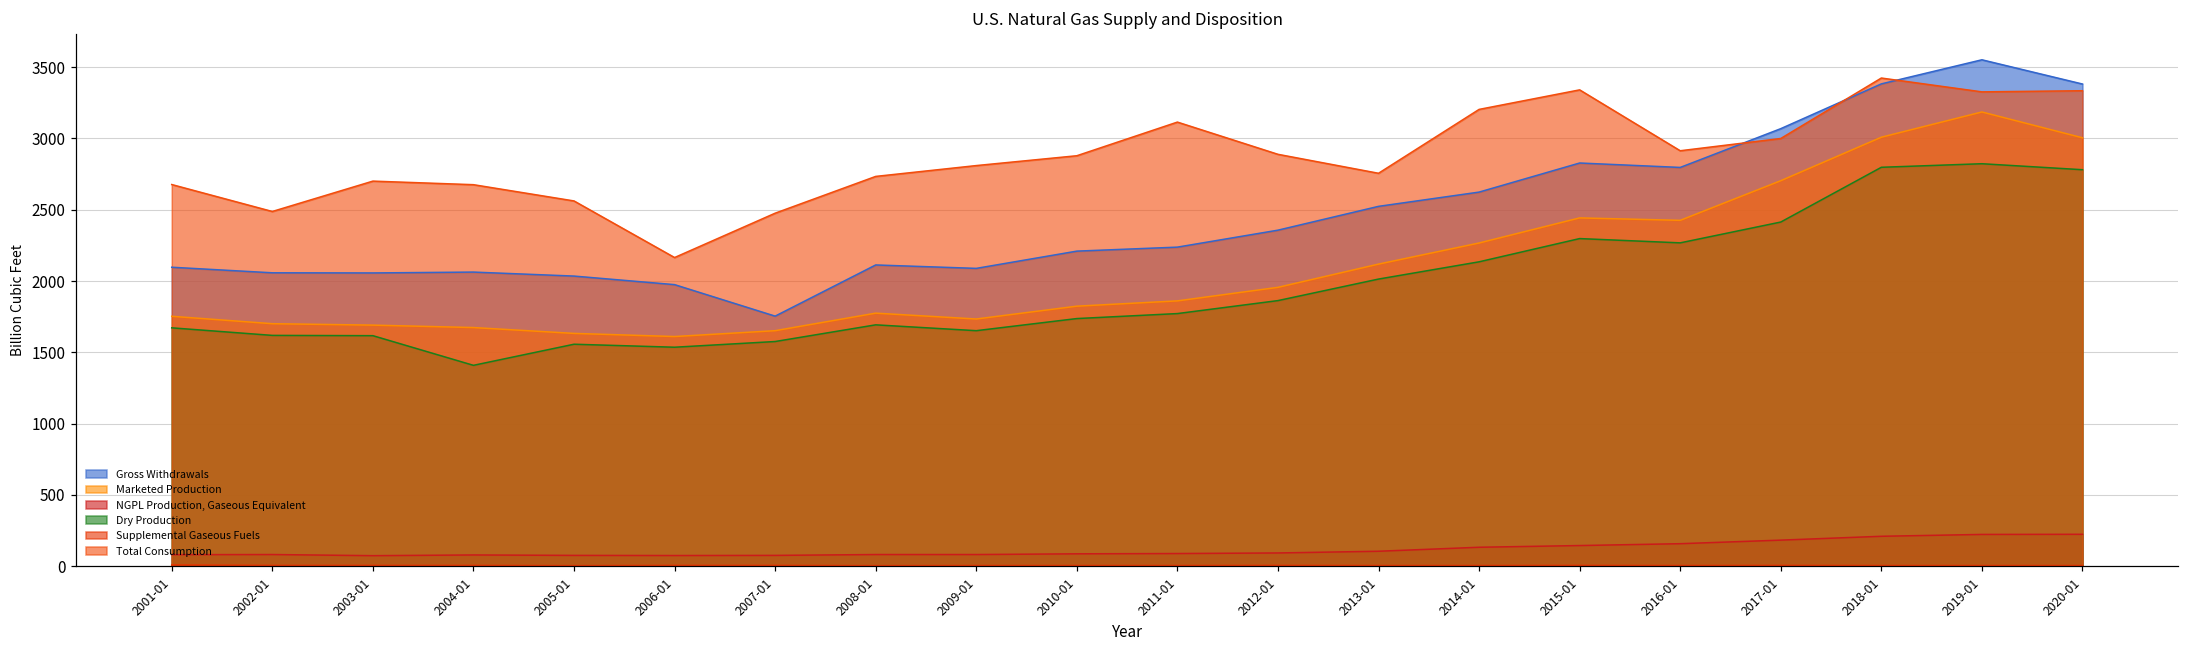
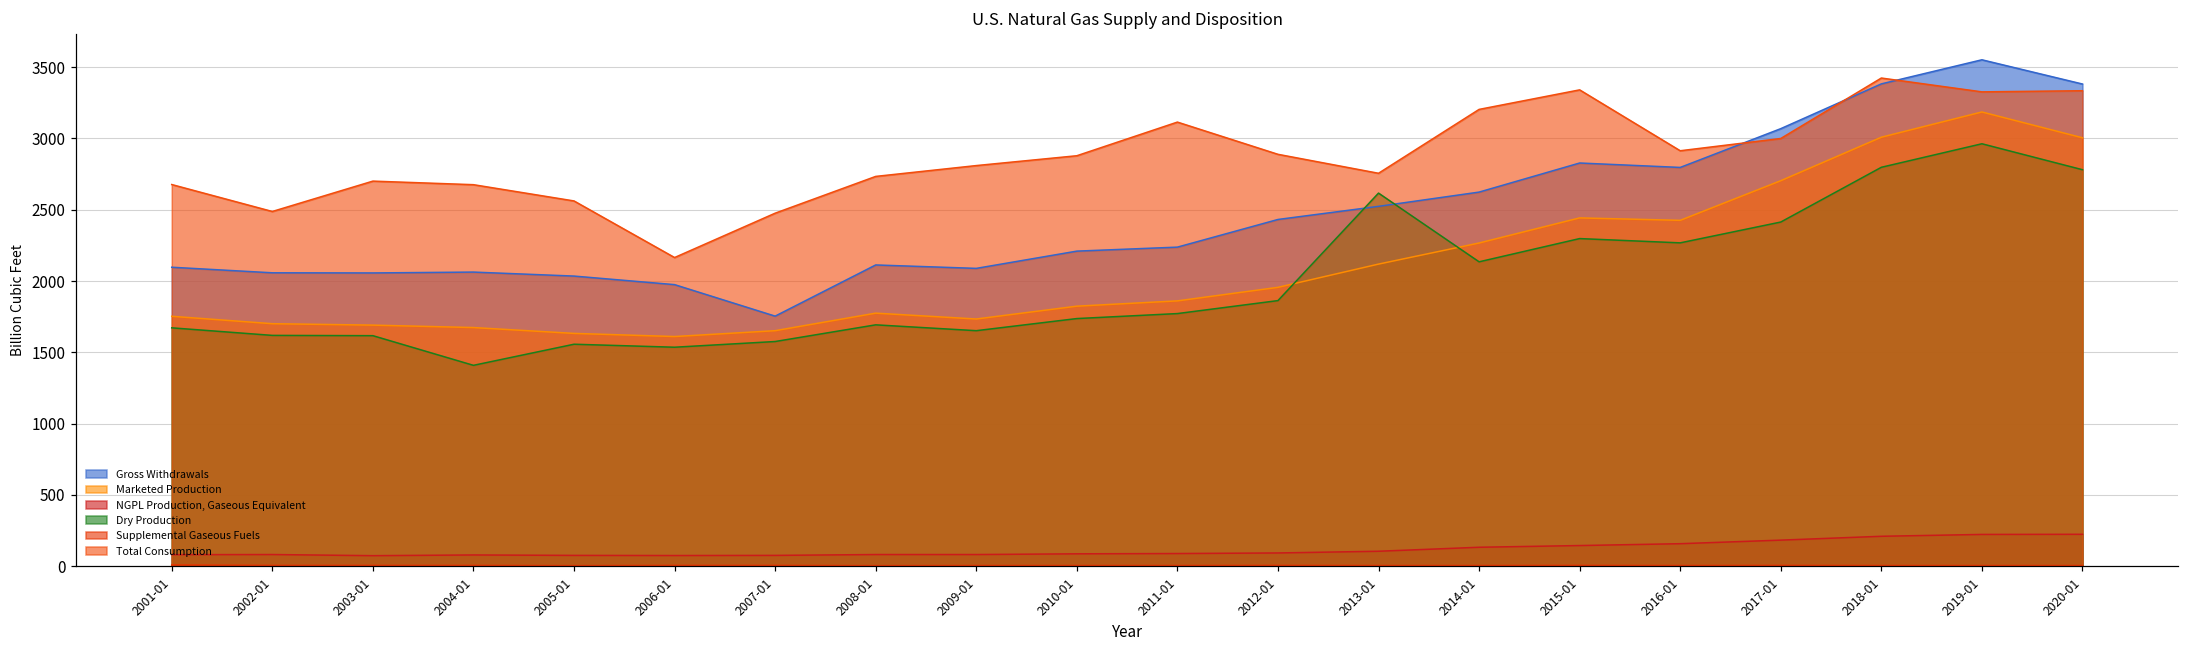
  {
    "Gross Withdrawals": {
      "2001-01": 2100,
      "2002-01": 2060,
      "2003-01": 2060,
      "2004-01": 2060,
      "2005-01": 2040,
      "2006-01": 1980,
      "2007-01": 1750,
      "2008-01": 2110,
      "2009-01": 2090,
      "2010-01": 2210,
      "2011-01": 2240,
-     "2012-01": 2360,
+     "2012-01": 2430,
      "2013-01": 2520,
      "2014-01": 2620,
      "2015-01": 2830,
      "2016-01": 2800,
      "2017-01": 3070,
      "2018-01": 3380,
      "2019-01": 3550,
      "2020-01": 3380
    },
    "Dry Production": {
      "2001-01": 1670,
      "2002-01": 1620,
      "2003-01": 1620,
      "2004-01": 1410,
      "2005-01": 1560,
      "2006-01": 1540,
      "2007-01": 1580,
      "2008-01": 1690,
      "2009-01": 1650,
      "2010-01": 1740,
      "2011-01": 1770,
      "2012-01": 1860,
-     "2013-01": 2010,
+     "2013-01": 2620,
      "2014-01": 2140,
      "2015-01": 2300,
      "2016-01": 2270,
      "2017-01": 2410,
      "2018-01": 2800,
-     "2019-01": 2820,
+     "2019-01": 2960,
      "2020-01": 2780
    }
  }
